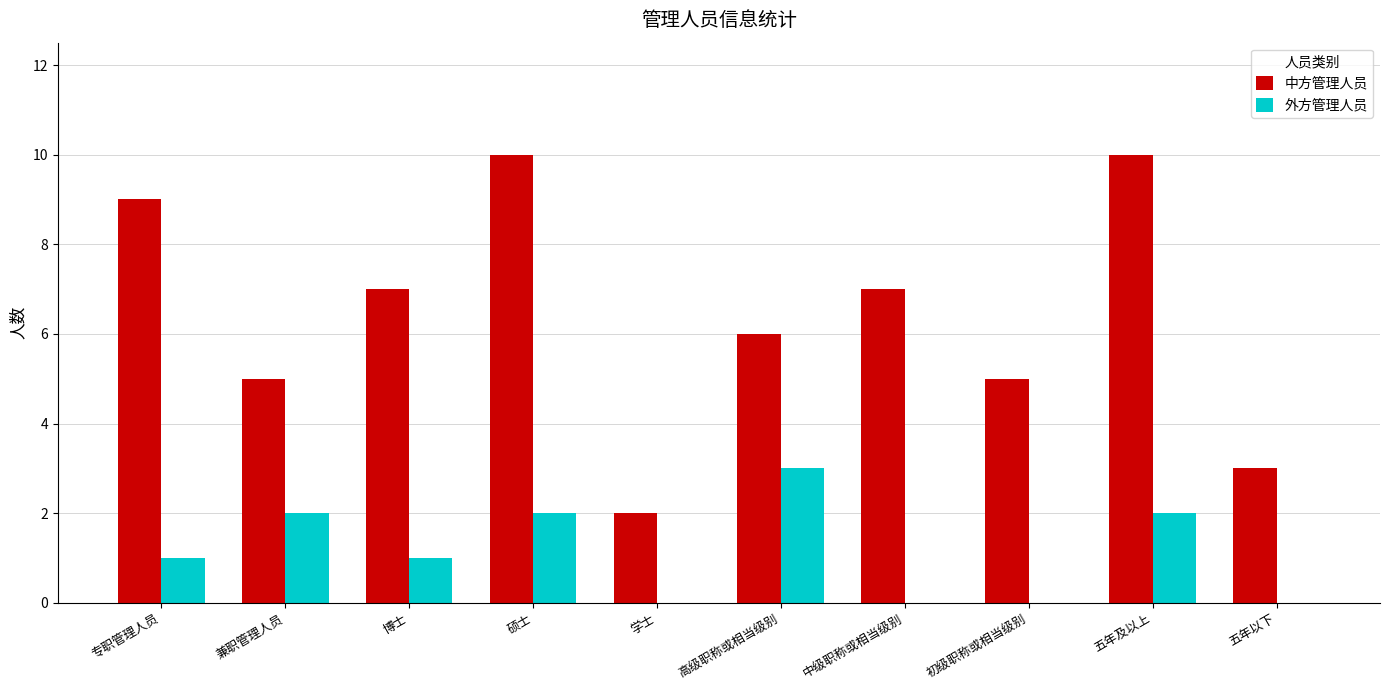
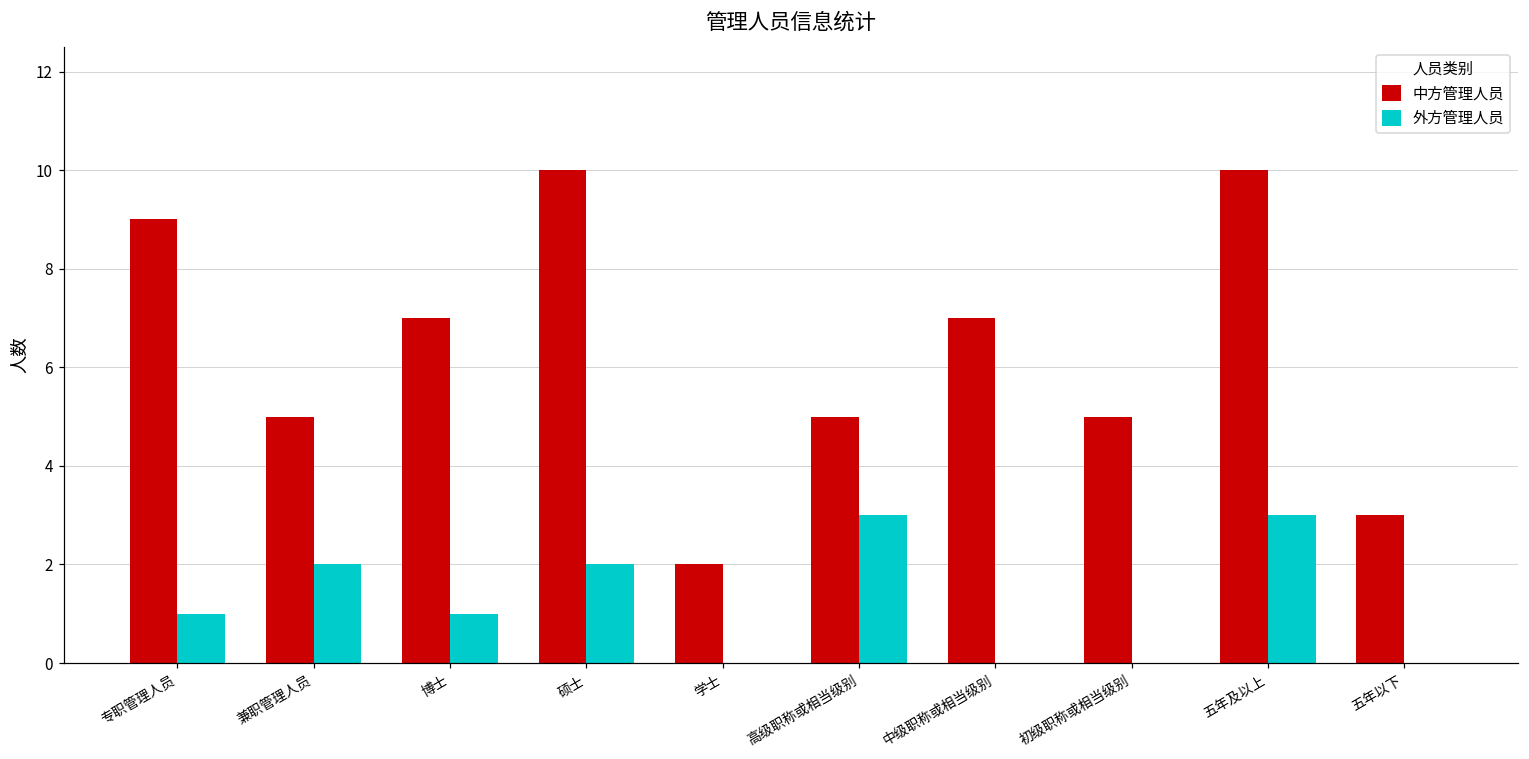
  {
    "中方管理人员": {
      "专职管理人员": 9,
      "兼职管理人员": 5,
      "博士": 7,
      "硕士": 10,
      "学士": 2,
-     "高级职称或相当级别": 6,
+     "高级职称或相当级别": 5,
      "中级职称或相当级别": 7,
      "初级职称或相当级别": 5,
      "五年及以上": 10,
      "五年以下": 3
    },
    "外方管理人员": {
      "专职管理人员": 1,
      "兼职管理人员": 2,
      "博士": 1,
      "硕士": 2,
      "学士": 0,
      "高级职称或相当级别": 3,
      "中级职称或相当级别": 0,
      "初级职称或相当级别": 0,
-     "五年及以上": 2,
+     "五年及以上": 3,
      "五年以下": 0
    }
  }
